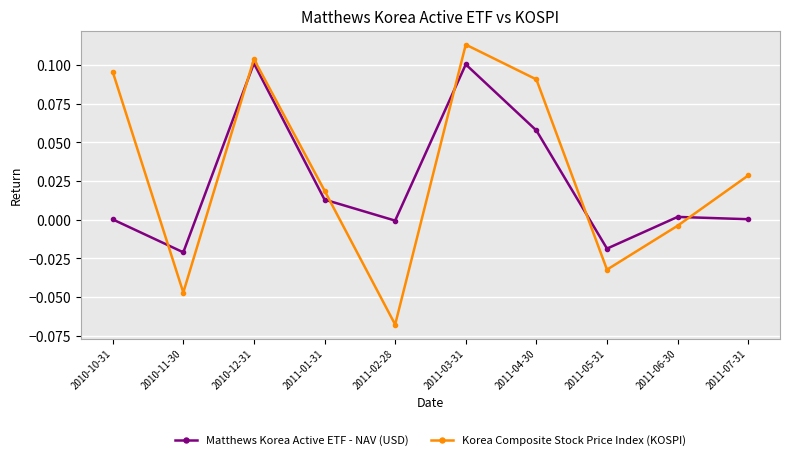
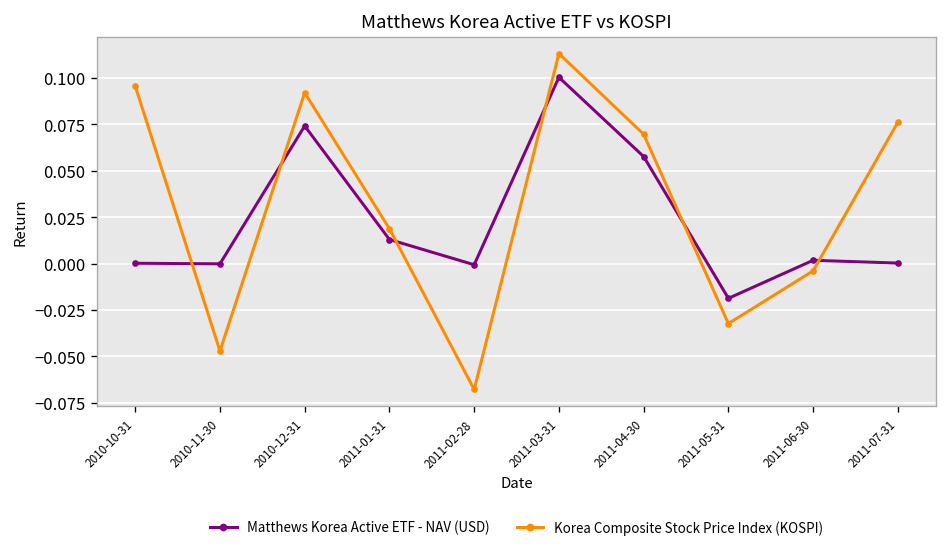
  {
    "Matthews Korea Active ETF - NAV (USD)": {
      "2010-10-31": 0.000,
-     "2010-11-30": -0.021,
-     "2010-12-31": 0.101,
+     "2010-11-30": 0.000,
+     "2010-12-31": 0.074,
      "2011-01-31": 0.013,
      "2011-02-28": -0.001,
      "2011-03-31": 0.100,
      "2011-04-30": 0.058,
      "2011-05-31": -0.019,
      "2011-06-30": 0.002,
      "2011-07-31": 0.000
    },
    "Korea Composite Stock Price Index (KOSPI)": {
      "2010-10-31": 0.096,
      "2010-11-30": -0.047,
-     "2010-12-31": 0.104,
+     "2010-12-31": 0.092,
      "2011-01-31": 0.019,
      "2011-02-28": -0.068,
      "2011-03-31": 0.113,
-     "2011-04-30": 0.091,
+     "2011-04-30": 0.070,
      "2011-05-31": -0.032,
      "2011-06-30": -0.004,
-     "2011-07-31": 0.029
+     "2011-07-31": 0.076
    }
  }
